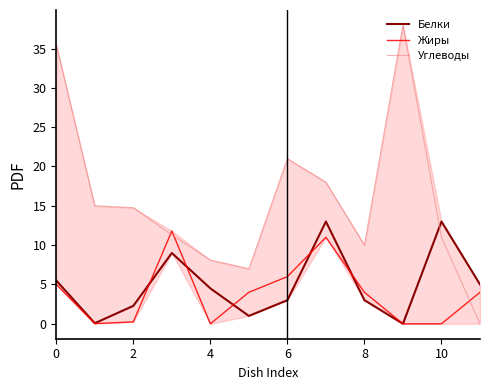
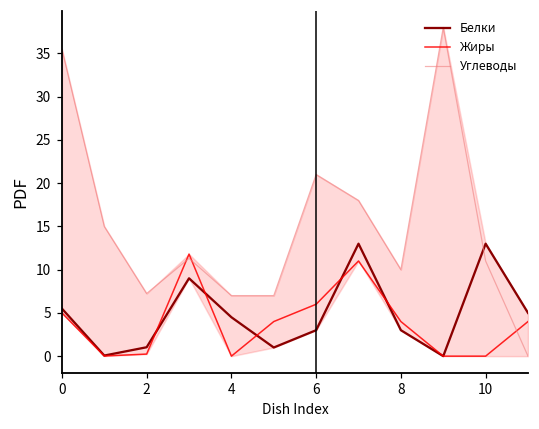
  {
    "Белки": {
      "0": 6,
-     "2": 2,
+     "2": 1,
      "4": 5,
      "6": 3,
      "8": 3
    },
    "Углеводы": {
-     "2": 15,
-     "4": 8,
+     "2": 7,
+     "4": 7,
      "10": 11
    }
  }
